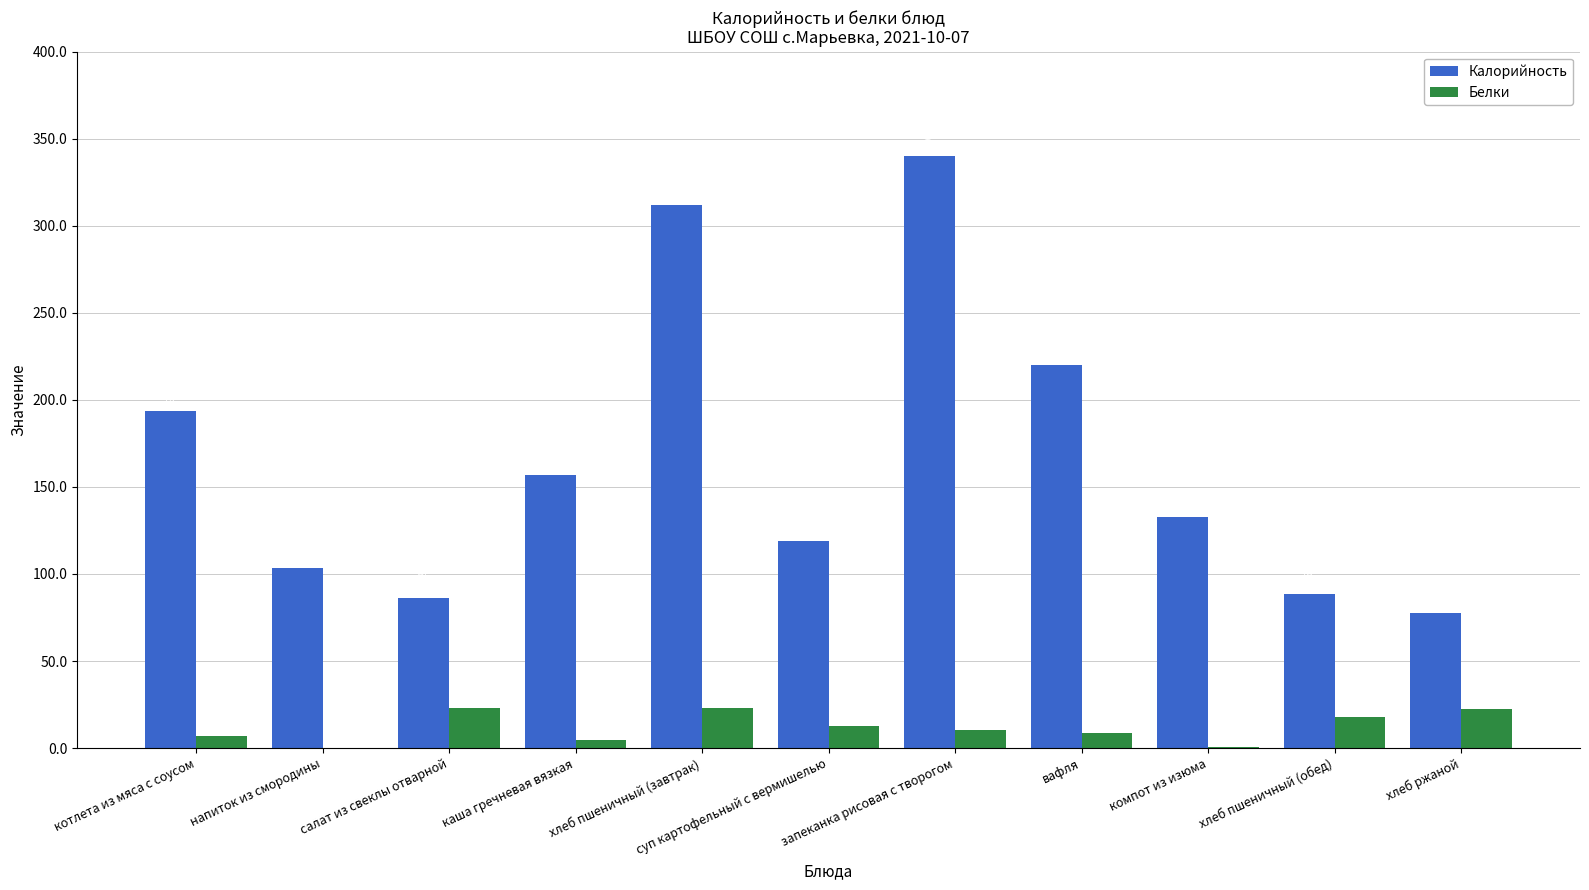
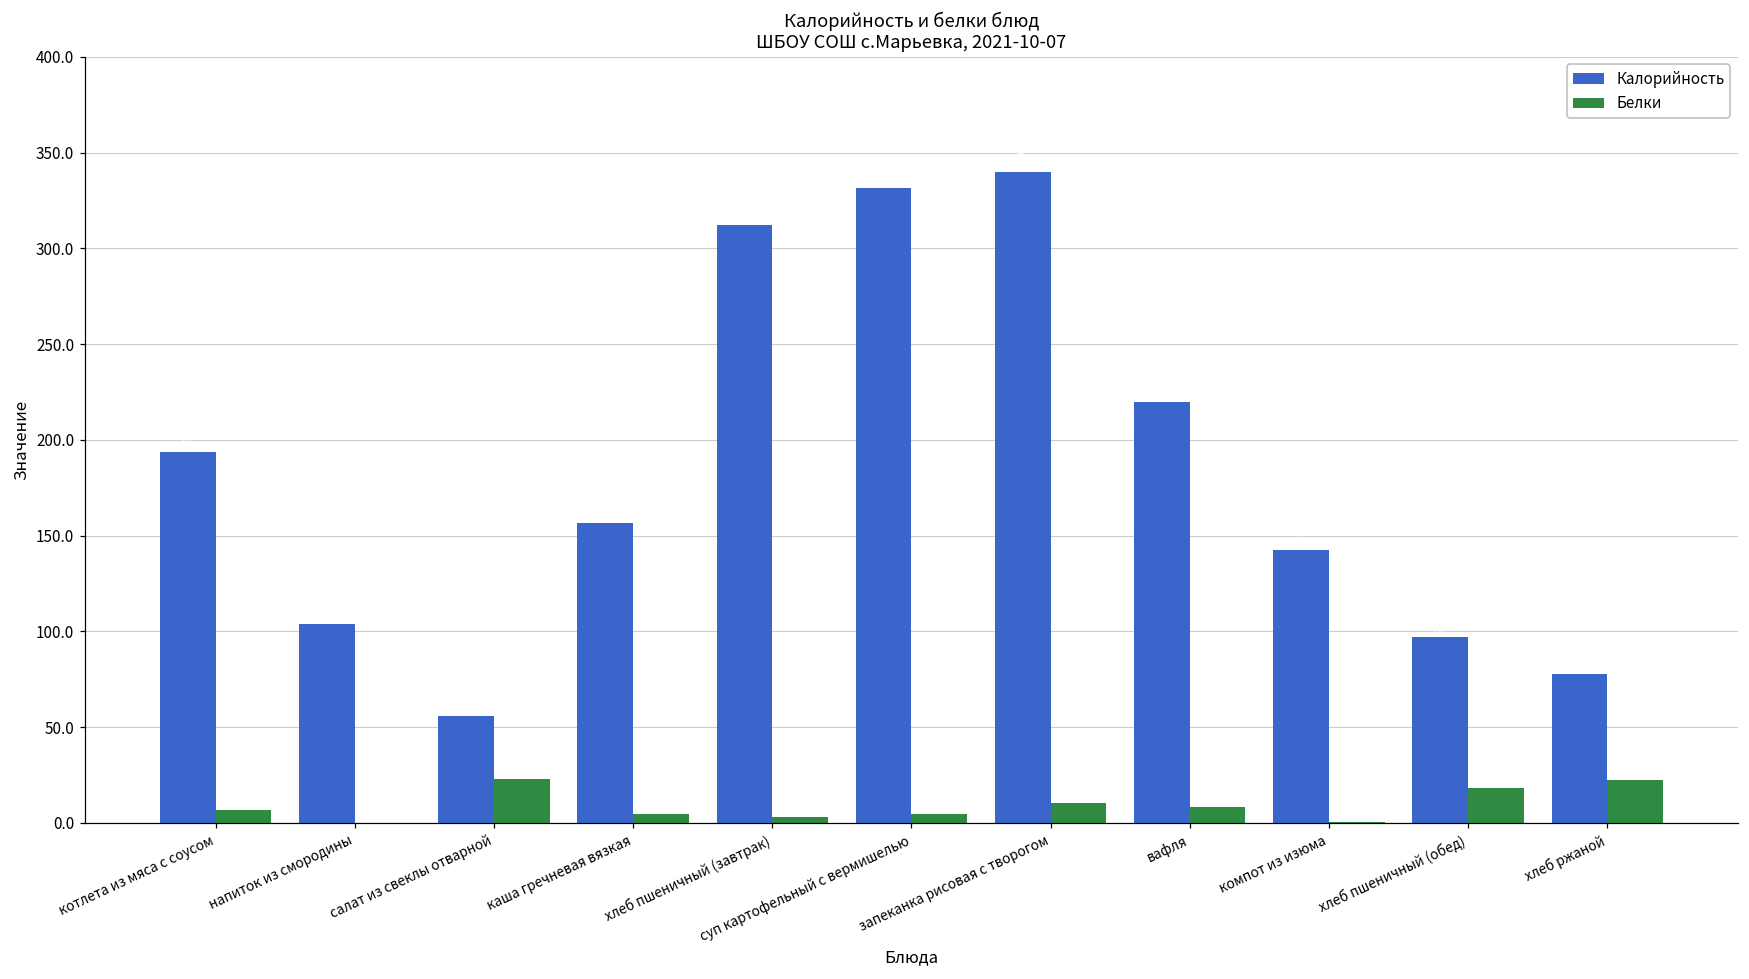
  {
    "Калорийность": {
      "котлета из мяса с соусом": 194,
      "напиток из смородины": 104,
-     "салат из свеклы отварной": 86,
+     "салат из свеклы отварной": 56,
      "каша гречневая вязкая": 157,
      "хлеб пшеничный (завтрак)": 312,
-     "суп картофельный с вермишелью": 119,
+     "суп картофельный с вермишелью": 332,
      "запеканка рисовая с творогом": 340,
      "вафля": 220,
-     "компот из изюма": 133,
-     "хлеб пшеничный (обед)": 89,
+     "компот из изюма": 143,
+     "хлеб пшеничный (обед)": 97,
      "хлеб ржаной": 78
    },
    "Белки": {
      "котлета из мяса с соусом": 7,
      "салат из свеклы отварной": 23,
      "каша гречневая вязкая": 5,
-     "хлеб пшеничный (завтрак)": 23,
-     "суп картофельный с вермишелью": 13,
+     "хлеб пшеничный (завтрак)": 3,
+     "суп картофельный с вермишелью": 5,
      "запеканка рисовая с творогом": 10,
      "вафля": 8,
      "хлеб пшеничный (обед)": 18,
      "хлеб ржаной": 23
    }
  }
